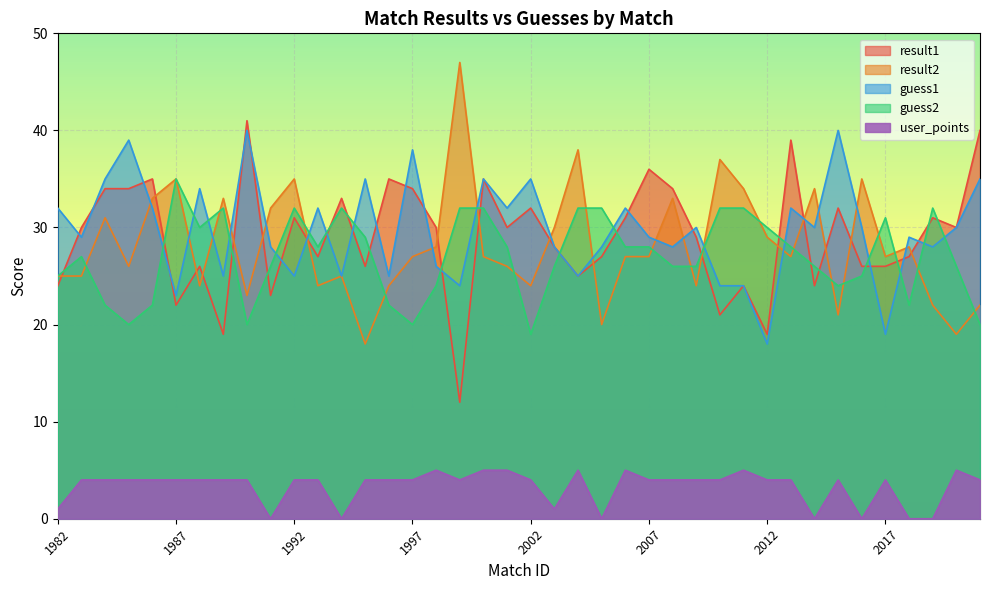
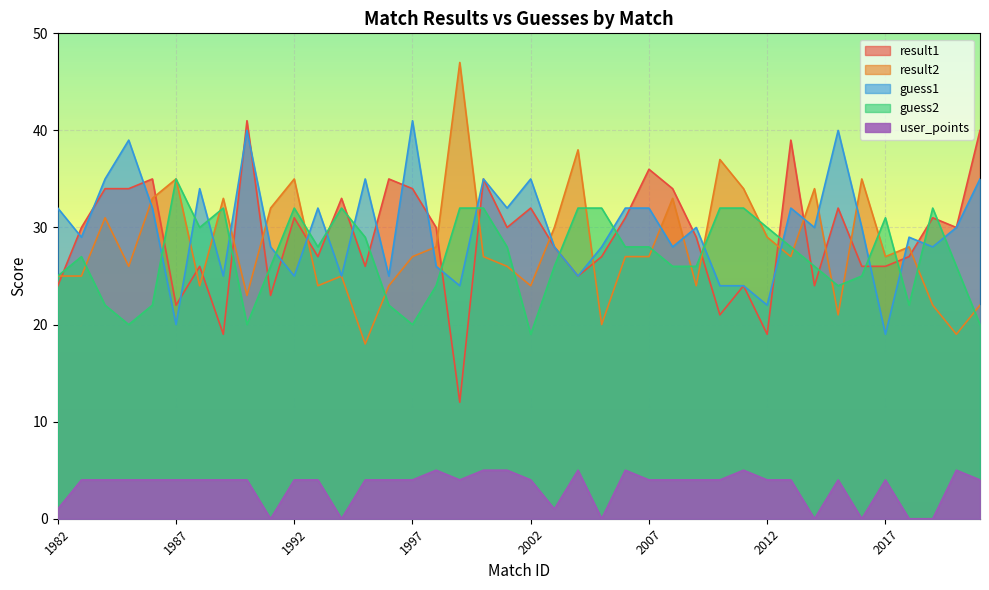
  {
    "guess1": {
      "1982": 32,
-     "1987": 23,
+     "1987": 20,
      "1992": 25,
-     "1997": 38,
+     "1997": 41,
      "2002": 35,
-     "2007": 29,
-     "2012": 18,
+     "2007": 32,
+     "2012": 22,
      "2017": 19
    },
    "guess2": {
      "1992": 32,
      "1997": 20,
      "2002": 19,
      "2007": 28,
      "2012": 30,
      "2017": 31
    },
    "user_points": {
      "1982": 1,
      "1987": 4,
      "1992": 4,
      "1997": 4,
      "2002": 4,
      "2007": 4,
      "2012": 4,
      "2017": 4
    }
  }
